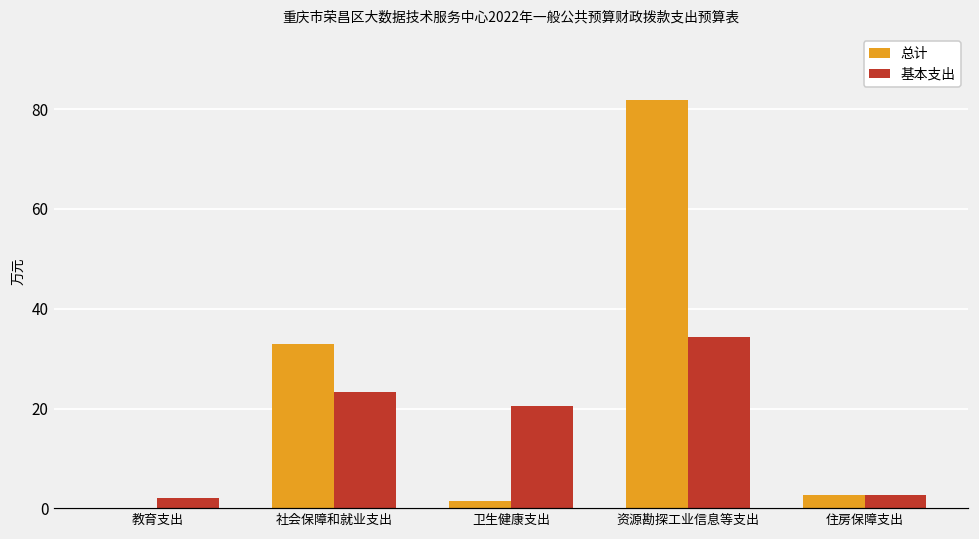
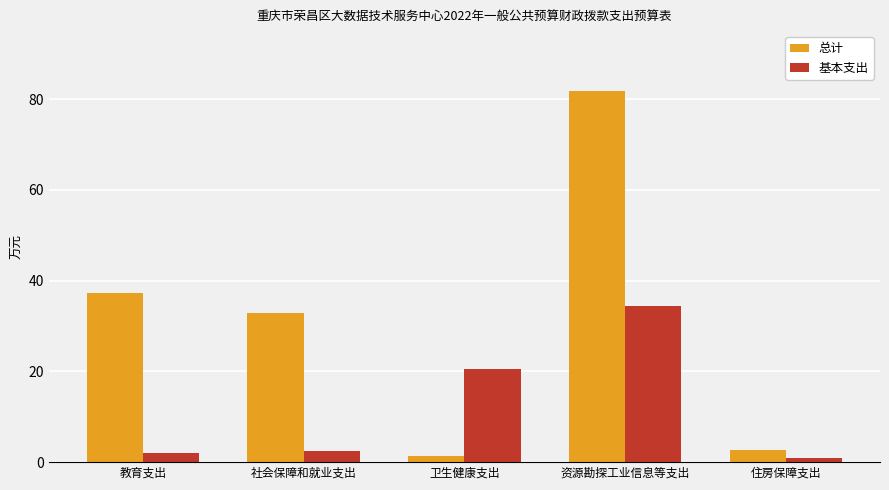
  {
    "总计": {
-     "教育支出": 0,
+     "教育支出": 37,
      "社会保障和就业支出": 33,
      "卫生健康支出": 1,
      "资源勘探工业信息等支出": 82,
      "住房保障支出": 3
    },
    "基本支出": {
      "教育支出": 2,
-     "社会保障和就业支出": 23,
+     "社会保障和就业支出": 3,
      "卫生健康支出": 20,
      "资源勘探工业信息等支出": 34,
-     "住房保障支出": 3
+     "住房保障支出": 1
    }
  }
